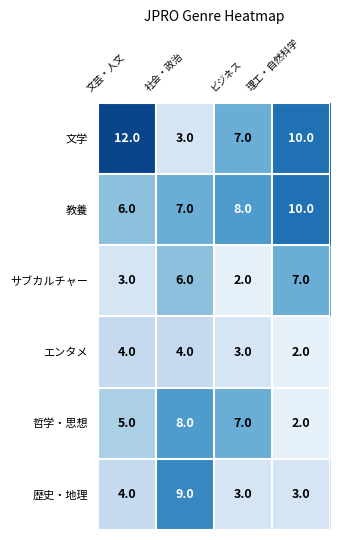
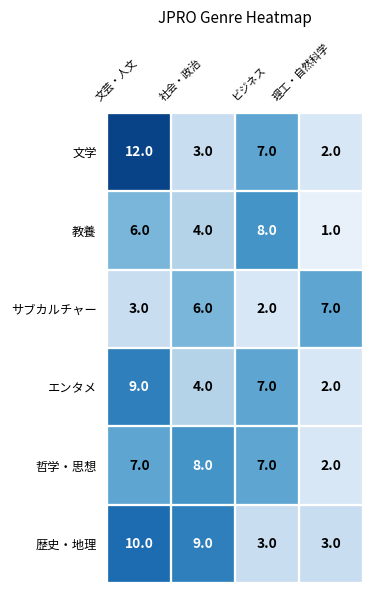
  {
    "文学": {
      "文芸・人文": 12.0,
      "社会・政治": 3.0,
      "ビジネス": 7.0,
-     "理工・自然科学": 10.0
+     "理工・自然科学": 2.0
    },
    "教養": {
      "文芸・人文": 6.0,
-     "社会・政治": 7.0,
+     "社会・政治": 4.0,
      "ビジネス": 8.0,
-     "理工・自然科学": 10.0
+     "理工・自然科学": 1.0
    },
    "サブカルチャー": {
      "文芸・人文": 3.0,
      "社会・政治": 6.0,
      "ビジネス": 2.0,
      "理工・自然科学": 7.0
    },
    "エンタメ": {
-     "文芸・人文": 4.0,
+     "文芸・人文": 9.0,
      "社会・政治": 4.0,
-     "ビジネス": 3.0,
+     "ビジネス": 7.0,
      "理工・自然科学": 2.0
    },
    "哲学・思想": {
-     "文芸・人文": 5.0,
+     "文芸・人文": 7.0,
      "社会・政治": 8.0,
      "ビジネス": 7.0,
      "理工・自然科学": 2.0
    },
    "歴史・地理": {
-     "文芸・人文": 4.0,
+     "文芸・人文": 10.0,
      "社会・政治": 9.0,
      "ビジネス": 3.0,
      "理工・自然科学": 3.0
    }
  }
